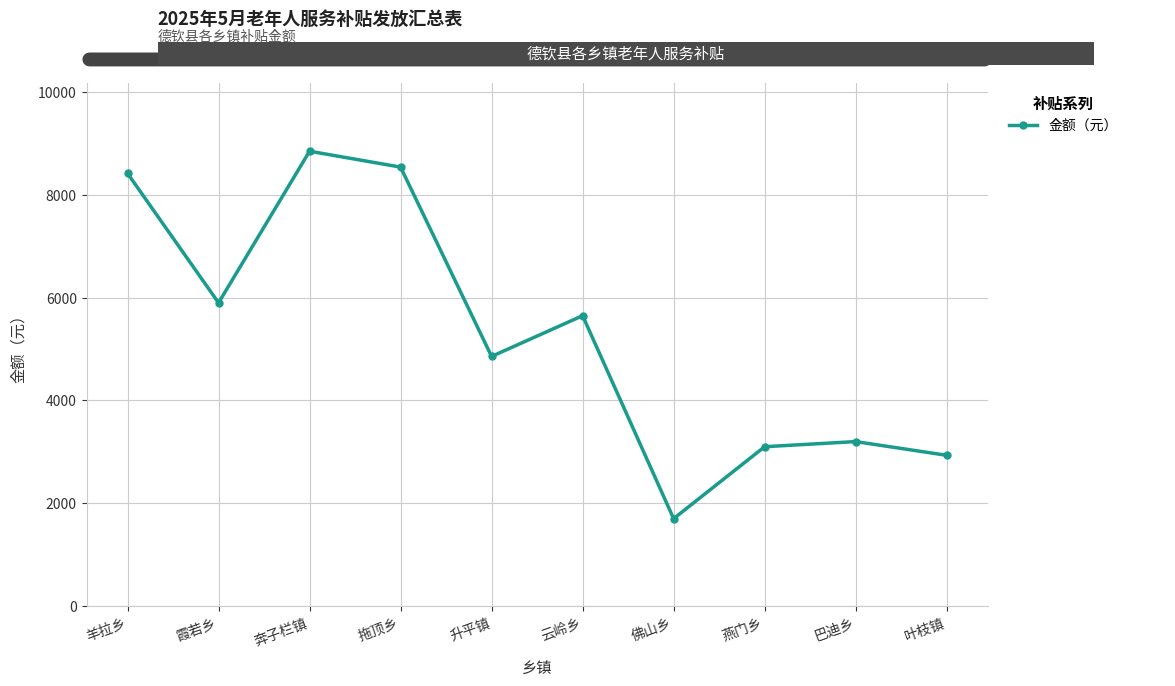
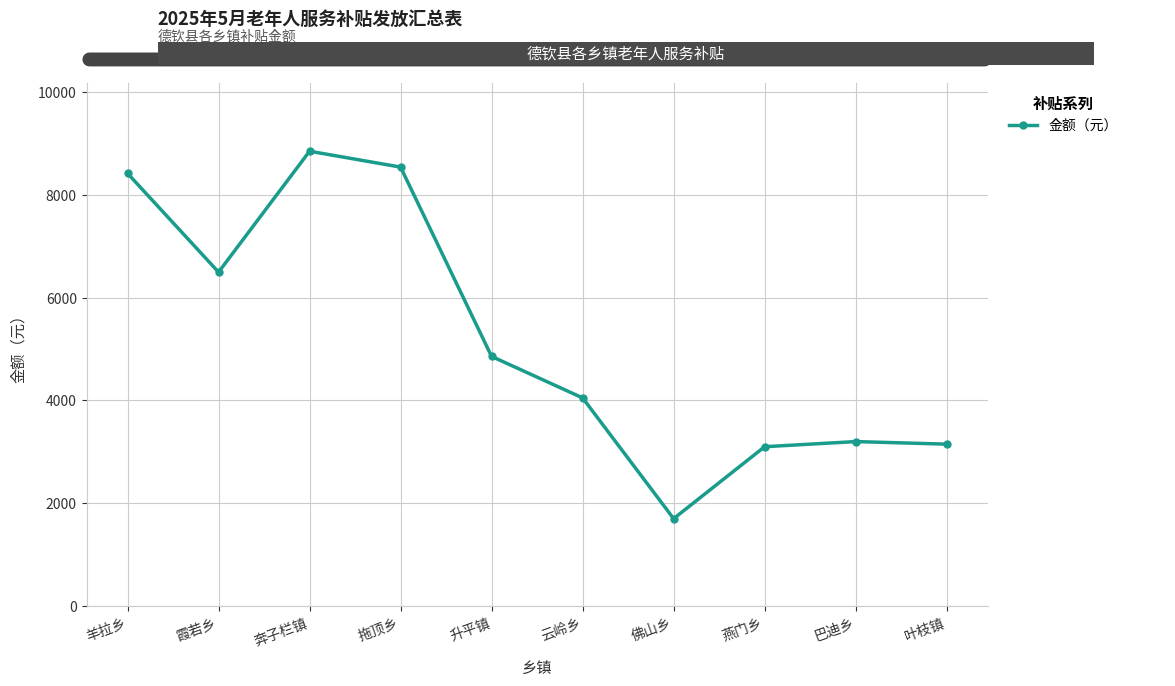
  {
    "羊拉乡": 8400,
-   "霞若乡": 5900,
+   "霞若乡": 6500,
    "奔子栏镇": 8900,
    "拖顶乡": 8500,
    "升平镇": 4900,
-   "云岭乡": 5700,
+   "云岭乡": 4100,
    "佛山乡": 1700,
    "燕门乡": 3100,
    "巴迪乡": 3200,
-   "叶枝镇": 2900
+   "叶枝镇": 3200
  }
